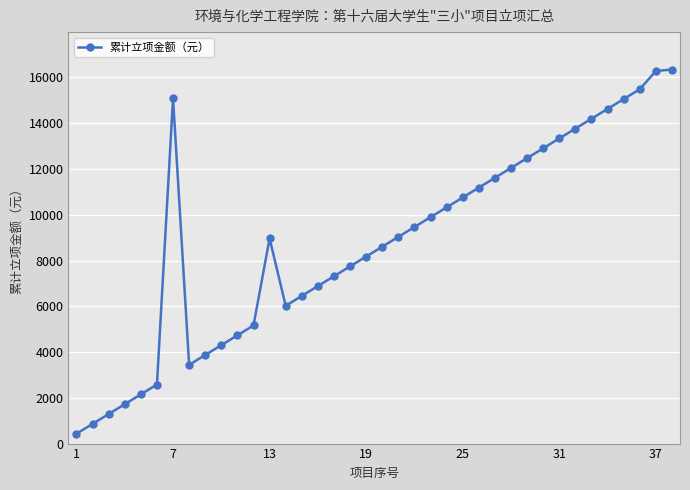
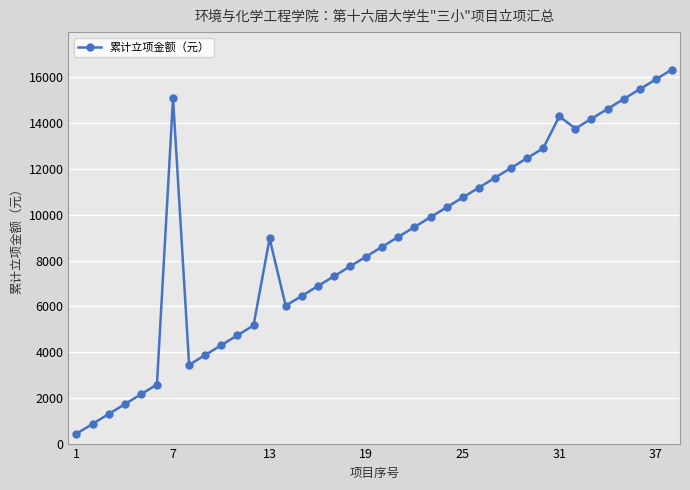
  {
    "1": 400,
    "7": 15100,
    "13": 9000,
    "19": 8200,
    "25": 10800,
-   "31": 13300,
-   "37": 16300
+   "31": 14300,
+   "37": 15900
  }
